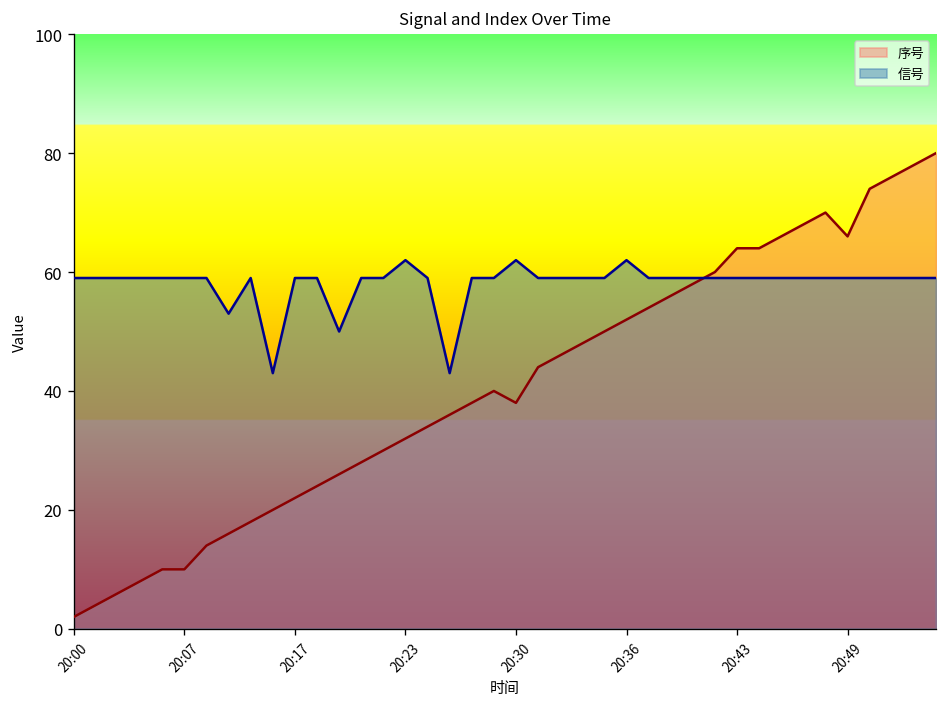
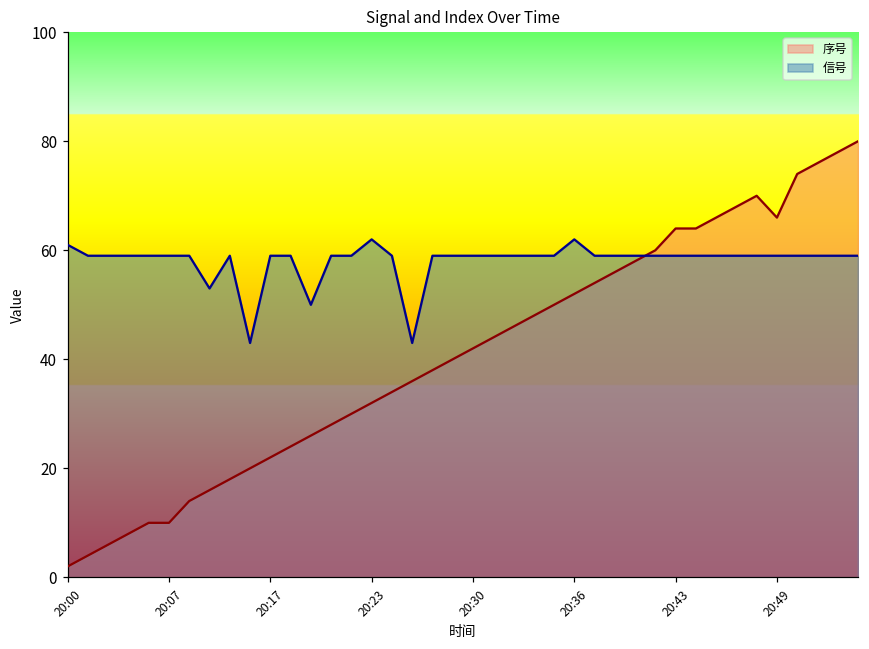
  {
    "序号": {
      "20:00": 2,
      "20:07": 10,
      "20:17": 22,
      "20:23": 32,
-     "20:30": 38,
+     "20:30": 42,
      "20:36": 52,
      "20:43": 64,
      "20:49": 66
    },
    "信号": {
-     "20:00": 59,
+     "20:00": 61,
      "20:07": 59,
      "20:17": 59,
      "20:23": 62,
-     "20:30": 62,
+     "20:30": 59,
      "20:36": 62,
      "20:43": 59,
      "20:49": 59
    }
  }
